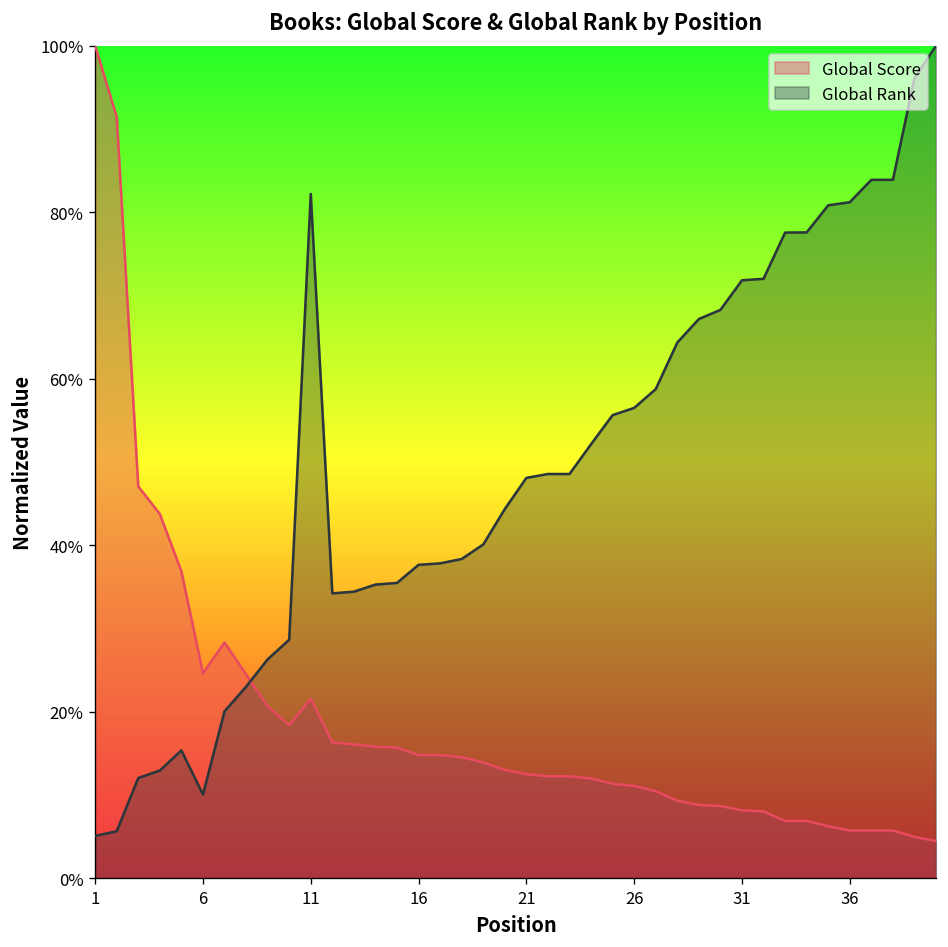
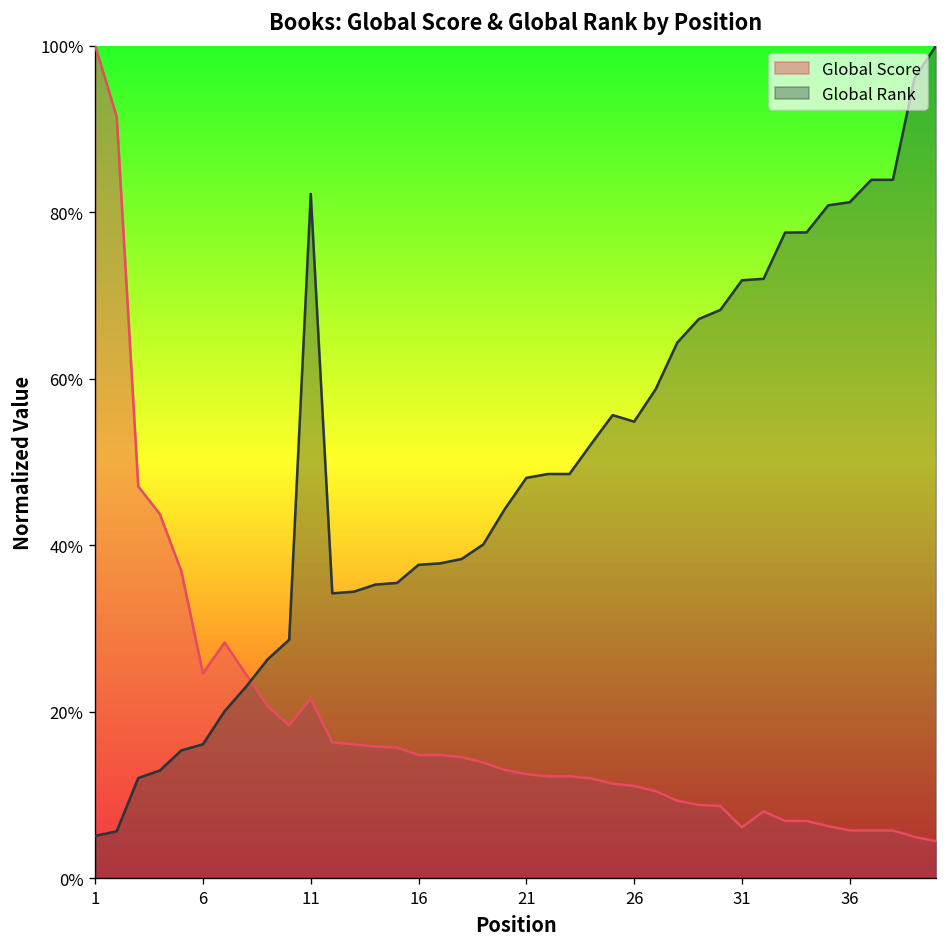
  {
    "Global Score": {
      "1": "100%",
      "6": "25%",
      "11": "22%",
      "16": "15%",
      "21": "13%",
      "26": "11%",
-     "31": "8%",
+     "31": "6%",
      "36": "6%"
    },
    "Global Rank": {
      "1": "5%",
-     "6": "10%",
+     "6": "16%",
      "11": "82%",
      "16": "38%",
      "21": "48%",
-     "26": "56%",
+     "26": "55%",
      "31": "72%",
      "36": "81%"
    }
  }
